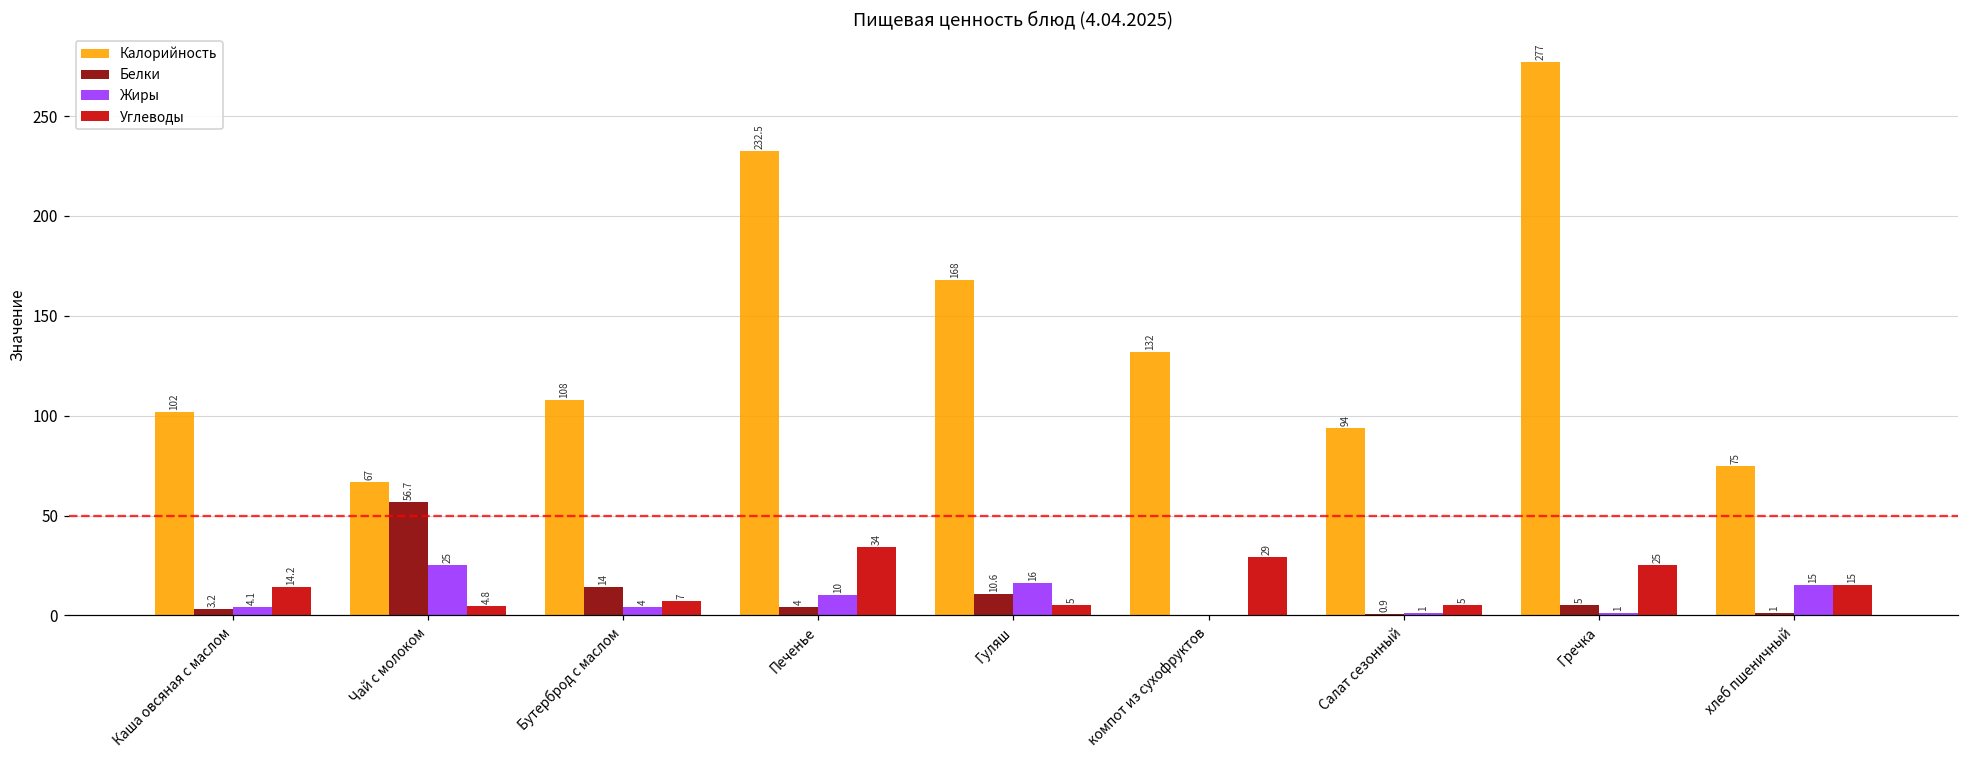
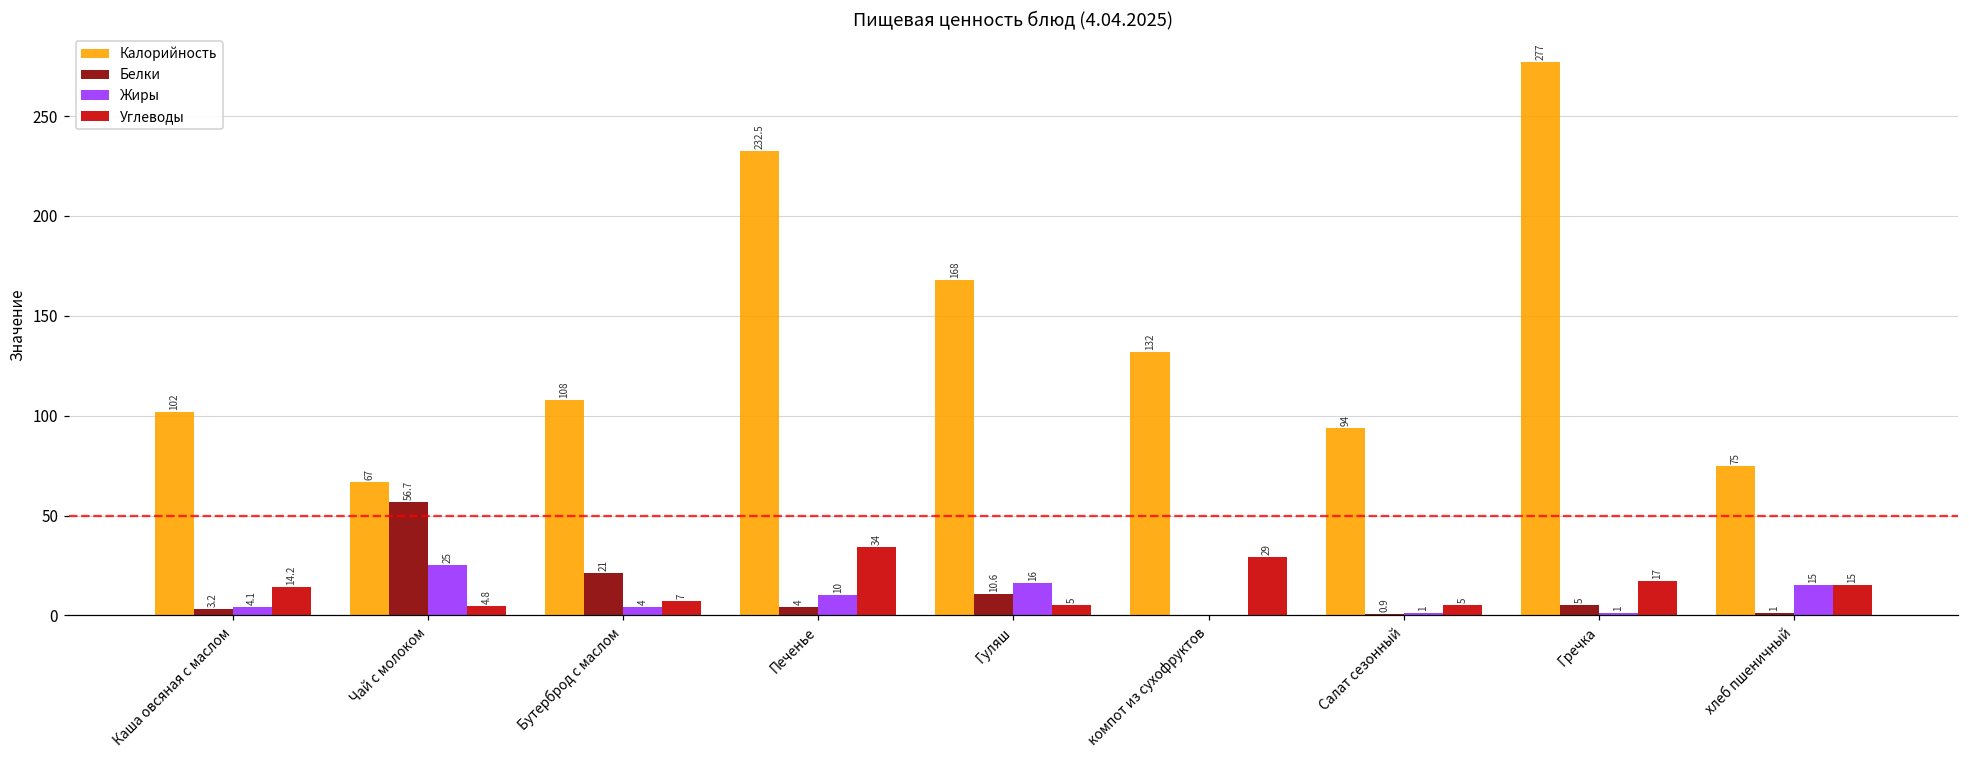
  {
    "Калорийность": {
      "Каша овсяная с маслом": 102,
      "Чай с молоком": 67,
      "Бутерброд с маслом": 108,
      "Печенье": 232.5,
      "Гуляш": 168,
      "компот из сухофруктов": 132,
      "Салат сезонный": 94,
      "Гречка": 277,
      "хлеб пшеничный": 75
    },
    "Белки": {
      "Каша овсяная с маслом": 3.2,
      "Чай с молоком": 56.7,
-     "Бутерброд с маслом": 14,
+     "Бутерброд с маслом": 21,
      "Печенье": 4,
      "Гуляш": 10.6,
      "Салат сезонный": 0.9,
      "Гречка": 5,
      "хлеб пшеничный": 1
    },
    "Жиры": {
      "Каша овсяная с маслом": 4.1,
      "Чай с молоком": 25,
      "Бутерброд с маслом": 4,
      "Печенье": 10,
      "Гуляш": 16,
      "Салат сезонный": 1,
      "Гречка": 1,
      "хлеб пшеничный": 15
    },
    "Углеводы": {
      "Каша овсяная с маслом": 14.2,
      "Чай с молоком": 4.8,
      "Бутерброд с маслом": 7,
      "Печенье": 34,
      "Гуляш": 5,
      "компот из сухофруктов": 29,
      "Салат сезонный": 5,
-     "Гречка": 25,
+     "Гречка": 17,
      "хлеб пшеничный": 15
    }
  }
